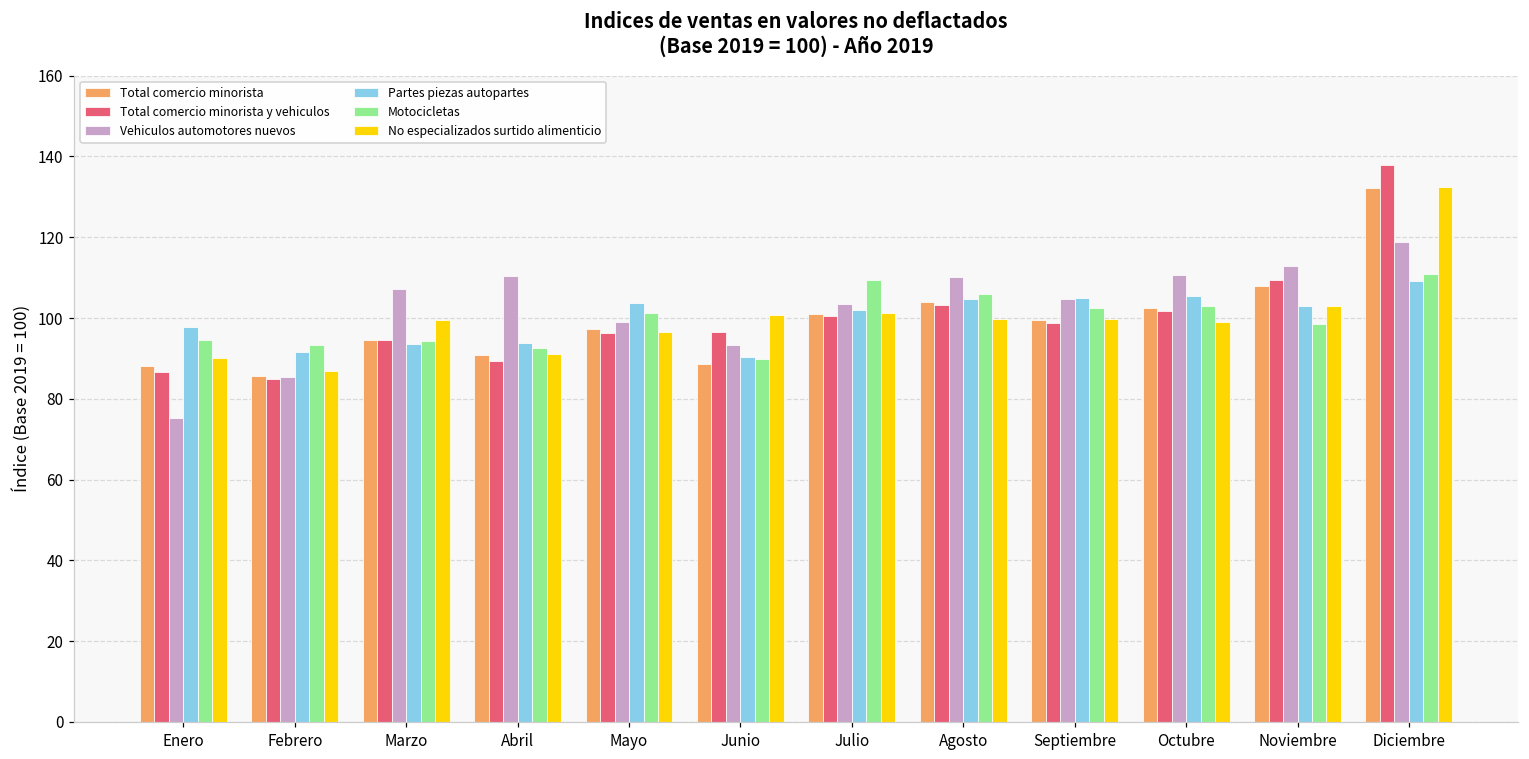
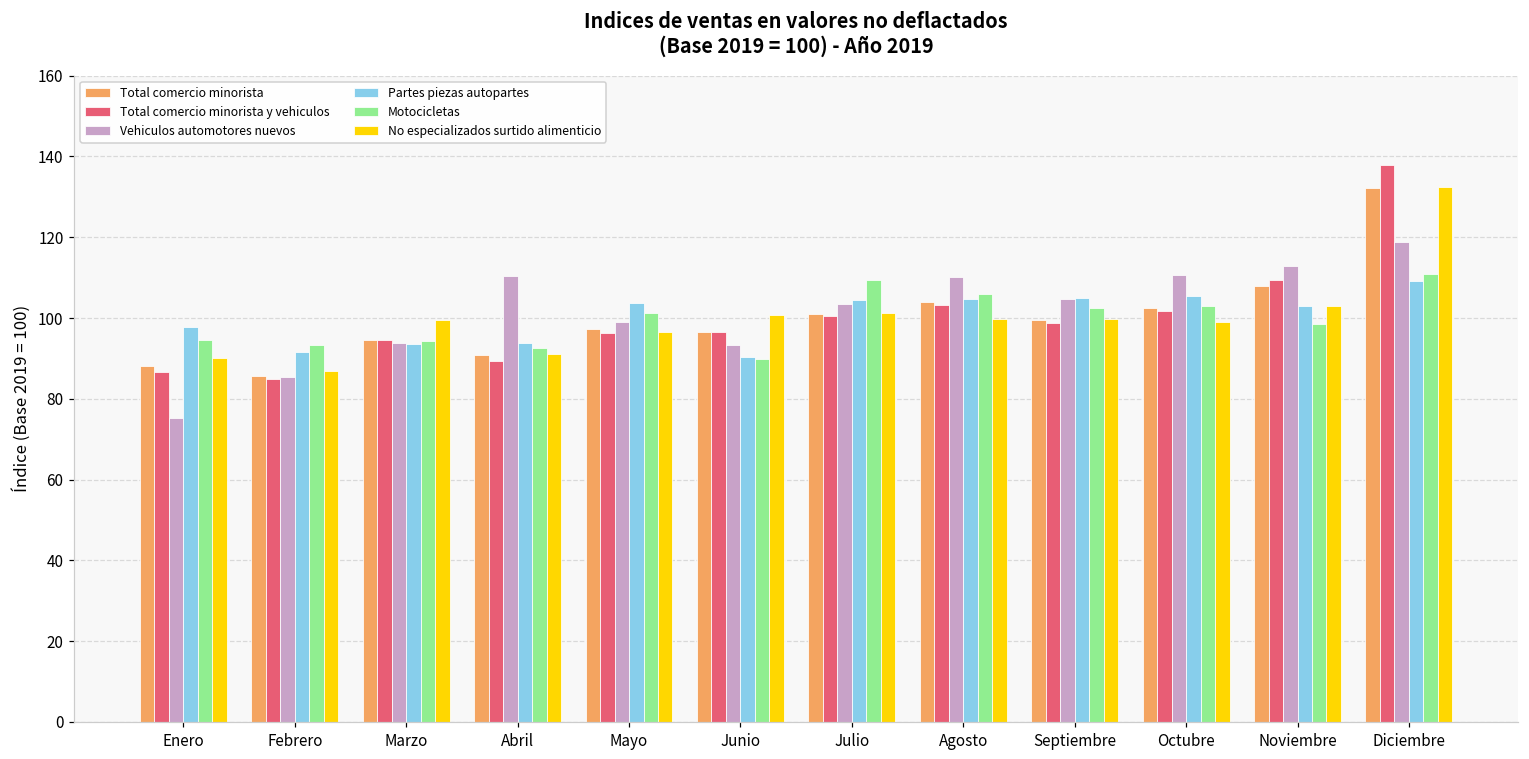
  {
    "Total comercio minorista": {
      "Enero": 88,
      "Febrero": 86,
      "Marzo": 95,
      "Abril": 91,
      "Mayo": 97,
-     "Junio": 89,
+     "Junio": 96,
      "Julio": 101,
      "Agosto": 104,
      "Septiembre": 99,
      "Octubre": 103,
      "Noviembre": 108,
      "Diciembre": 132
    },
    "Total comercio minorista y vehiculos": {
      "Enero": 87,
      "Febrero": 85,
      "Marzo": 95,
      "Abril": 89,
      "Mayo": 96,
      "Junio": 96,
      "Julio": 100,
      "Agosto": 103,
      "Septiembre": 99,
      "Octubre": 102,
      "Noviembre": 109,
      "Diciembre": 138
    },
    "Vehiculos automotores nuevos": {
      "Enero": 75,
      "Febrero": 85,
-     "Marzo": 107,
+     "Marzo": 94,
      "Abril": 110,
      "Mayo": 99,
      "Junio": 93,
      "Julio": 103,
      "Agosto": 110,
      "Septiembre": 105,
      "Octubre": 111,
      "Noviembre": 113,
      "Diciembre": 119
    },
    "Partes piezas autopartes": {
      "Enero": 98,
      "Febrero": 91,
      "Marzo": 94,
      "Abril": 94,
      "Mayo": 104,
      "Junio": 90,
-     "Julio": 102,
+     "Julio": 104,
      "Agosto": 105,
      "Septiembre": 105,
      "Octubre": 106,
      "Noviembre": 103,
      "Diciembre": 109
    },
    "Motocicletas": {
      "Enero": 95,
      "Febrero": 93,
      "Marzo": 94,
      "Abril": 92,
      "Mayo": 101,
      "Junio": 90,
      "Julio": 109,
      "Agosto": 106,
      "Septiembre": 103,
      "Octubre": 103,
      "Noviembre": 98,
      "Diciembre": 111
    },
    "No especializados surtido alimenticio": {
      "Enero": 90,
      "Febrero": 87,
      "Marzo": 99,
      "Abril": 91,
      "Mayo": 97,
      "Junio": 101,
      "Julio": 101,
      "Agosto": 100,
      "Septiembre": 100,
      "Octubre": 99,
      "Noviembre": 103,
      "Diciembre": 132
    }
  }
